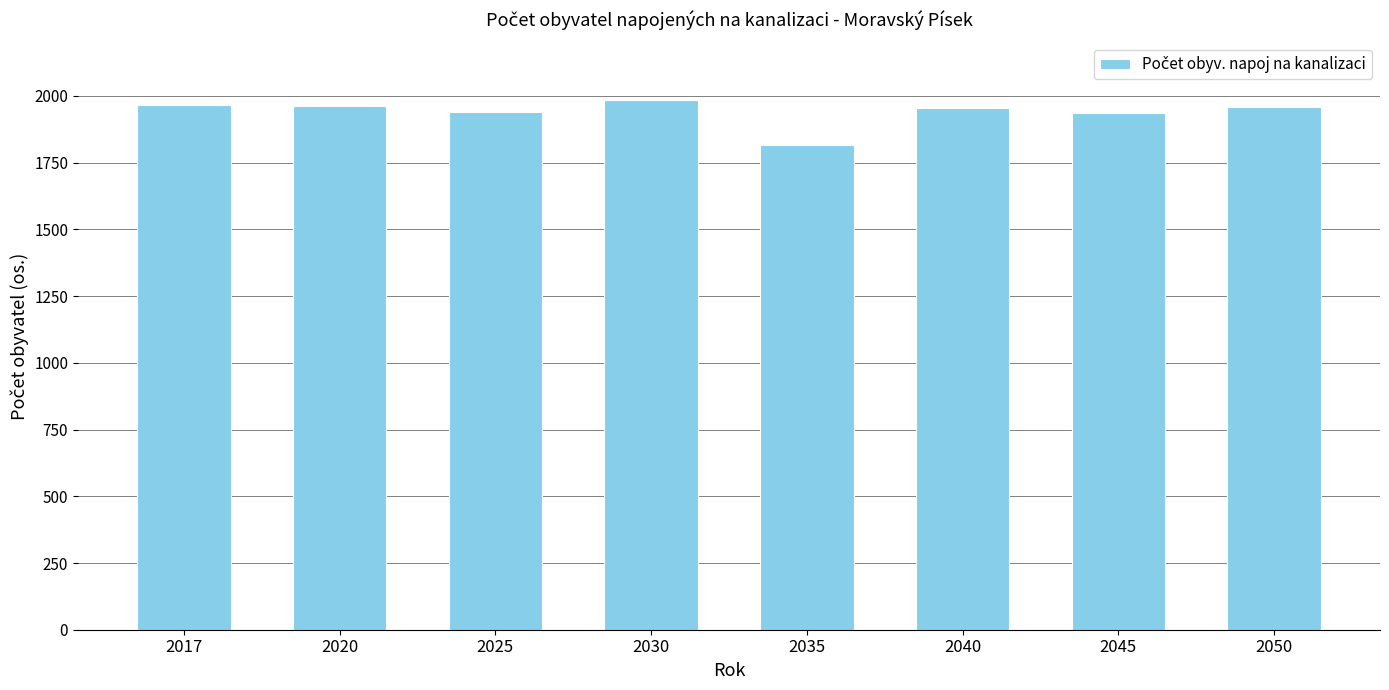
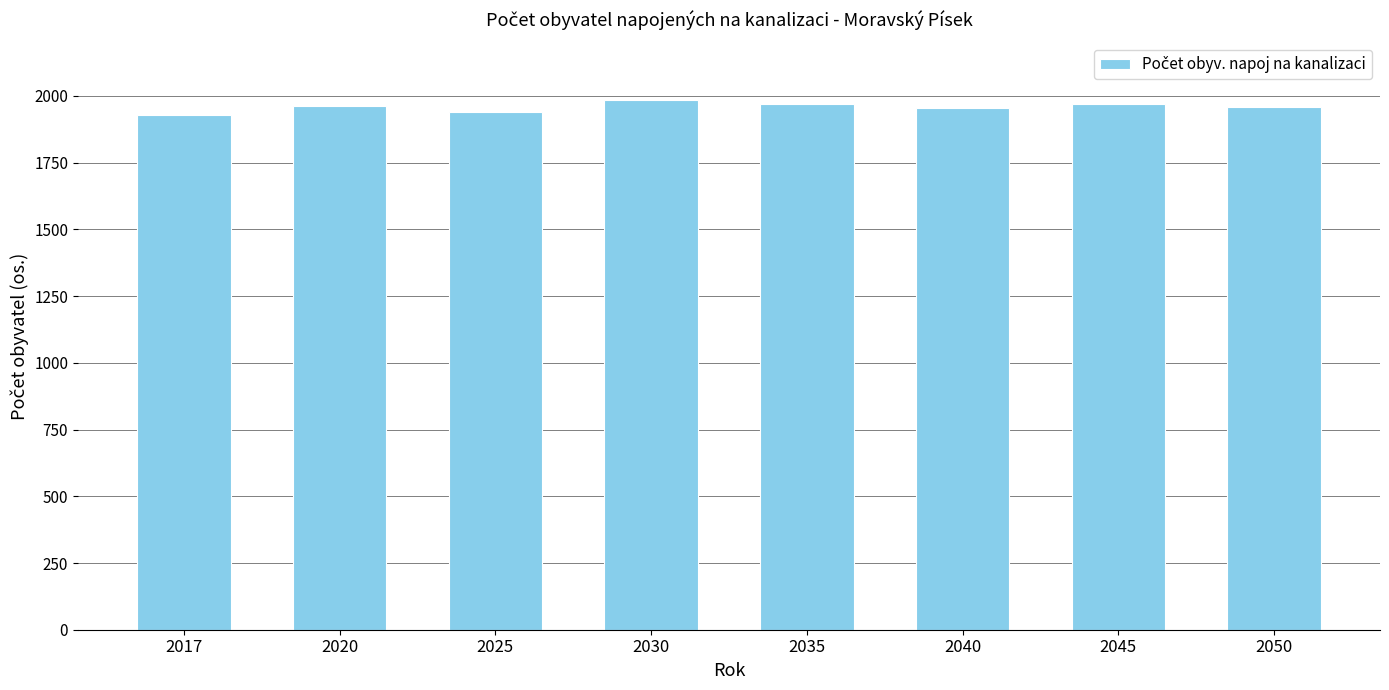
  {
-   "2017": 1970,
+   "2017": 1930,
    "2020": 1960,
    "2025": 1940,
    "2030": 1990,
-   "2035": 1820,
+   "2035": 1970,
    "2040": 1950,
-   "2045": 1940,
+   "2045": 1970,
    "2050": 1960
  }
